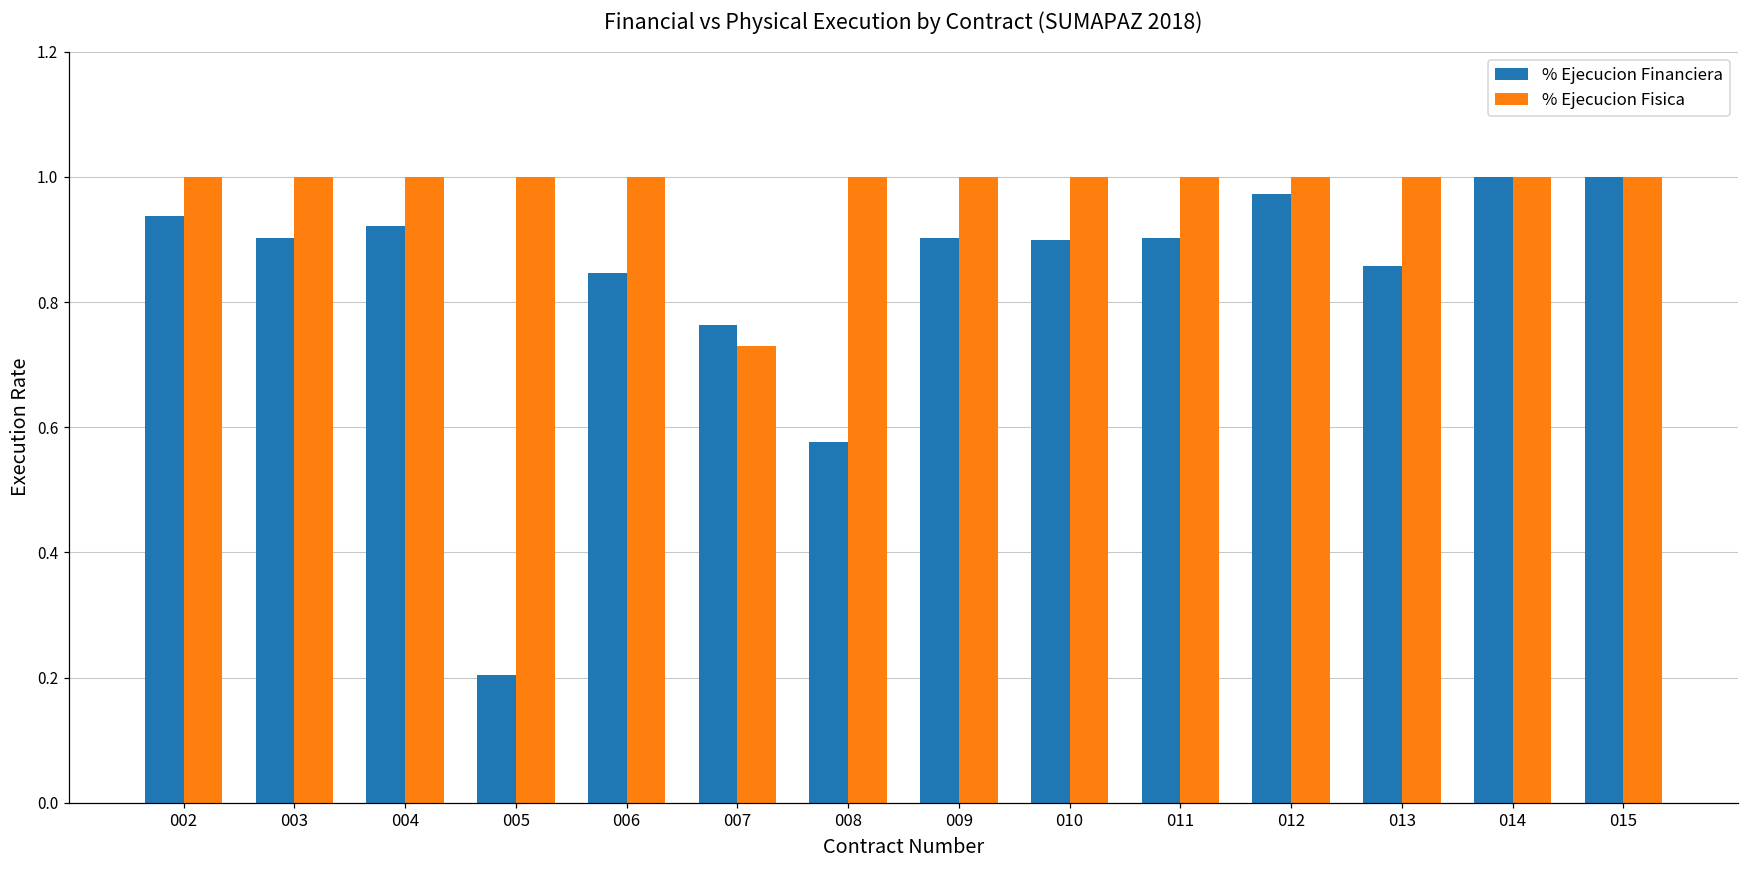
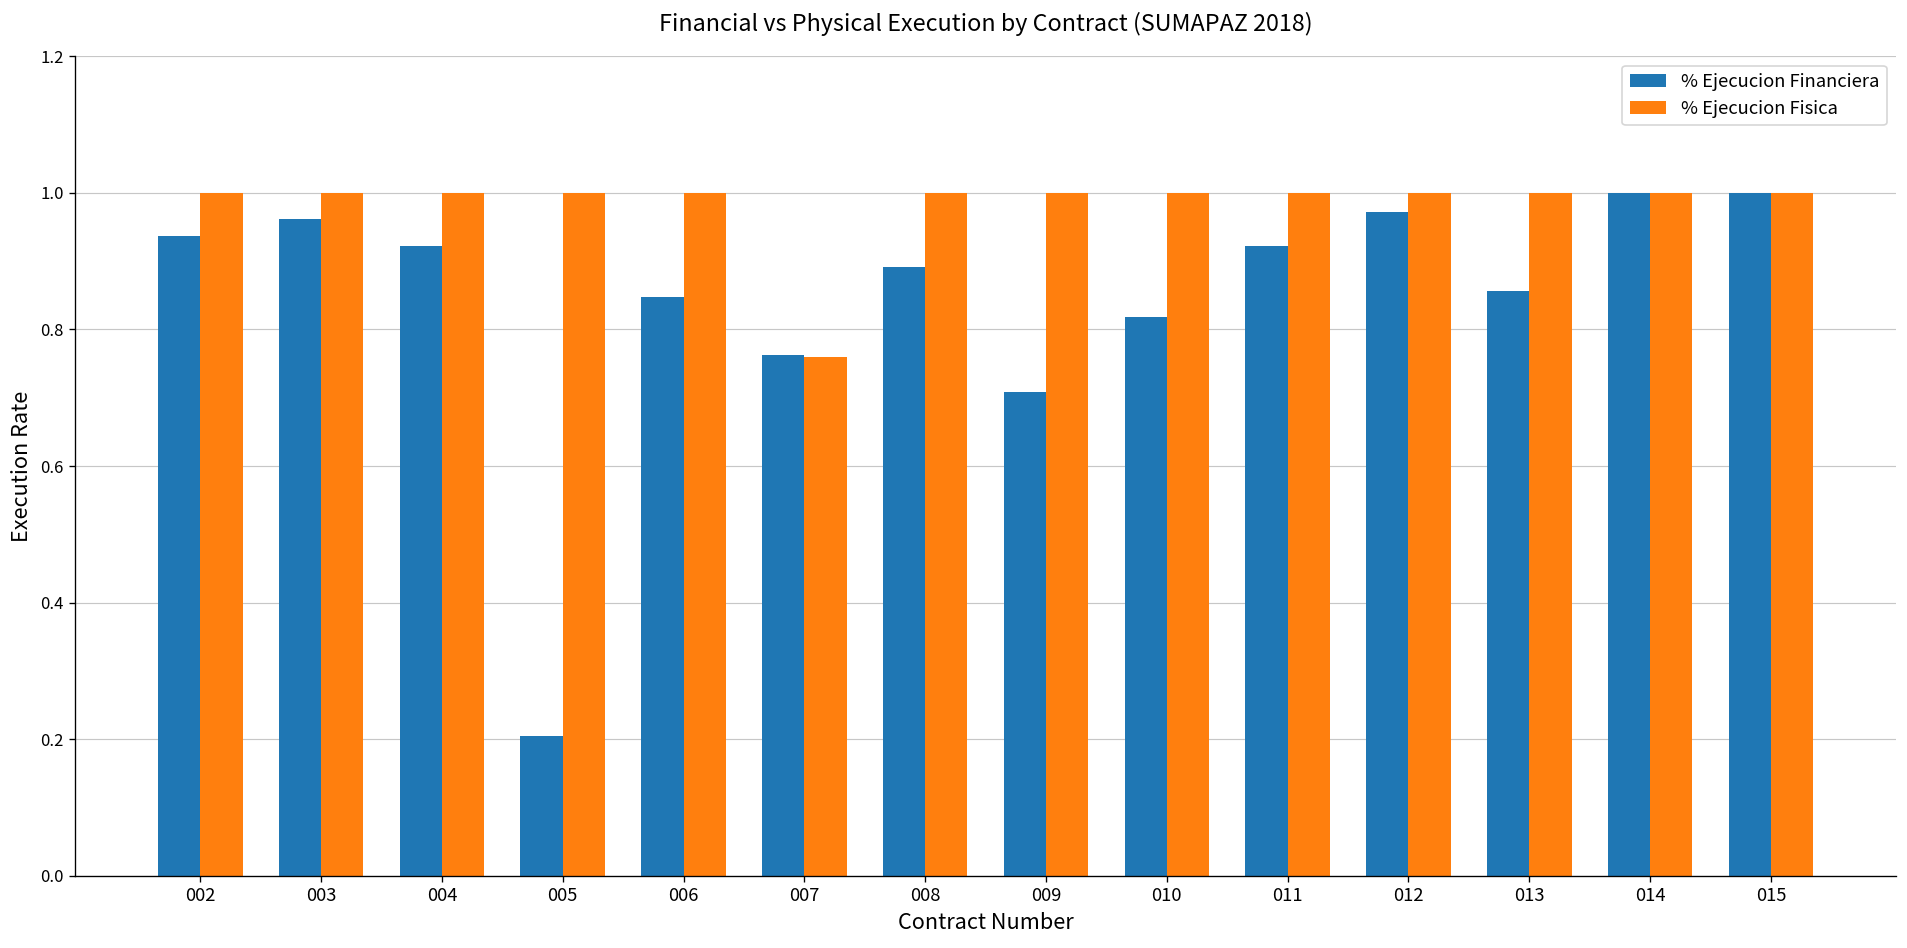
  {
    "% Ejecucion Financiera": {
      "002": 0.94,
-     "003": 0.90,
+     "003": 0.96,
      "004": 0.92,
      "005": 0.20,
      "006": 0.85,
      "007": 0.76,
-     "008": 0.58,
-     "009": 0.90,
-     "010": 0.90,
-     "011": 0.90,
+     "008": 0.89,
+     "009": 0.71,
+     "010": 0.82,
+     "011": 0.92,
      "012": 0.97,
      "013": 0.86,
      "014": 1.00,
      "015": 1.00
    },
    "% Ejecucion Fisica": {
      "002": 1.00,
      "003": 1.00,
      "004": 1.00,
      "005": 1.00,
      "006": 1.00,
-     "007": 0.73,
+     "007": 0.76,
      "008": 1.00,
      "009": 1.00,
      "010": 1.00,
      "011": 1.00,
      "012": 1.00,
      "013": 1.00,
      "014": 1.00,
      "015": 1.00
    }
  }
